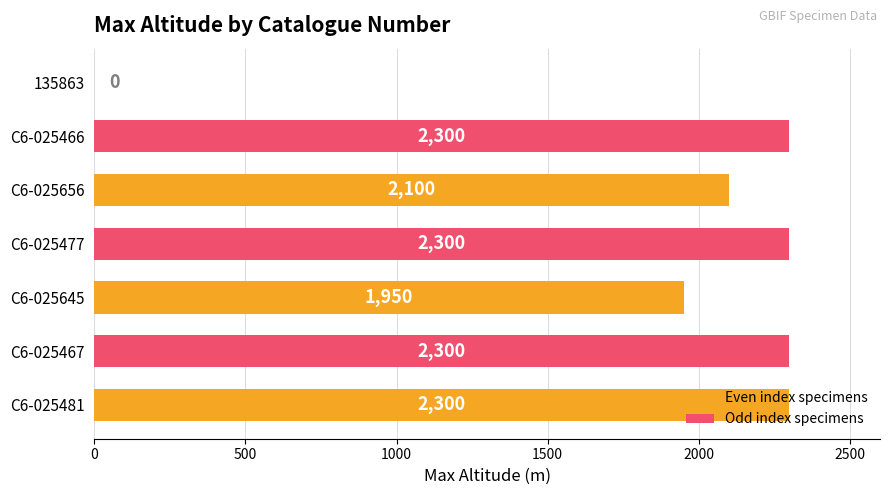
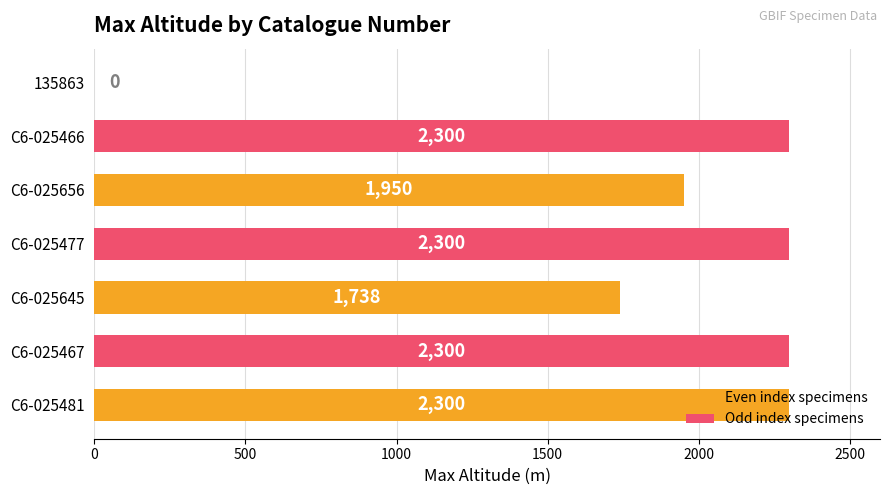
  {
    "135863": "0",
    "C6-025466": "2,300",
-   "C6-025656": "2,100",
+   "C6-025656": "1,950",
    "C6-025477": "2,300",
-   "C6-025645": "1,950",
+   "C6-025645": "1,738",
    "C6-025467": "2,300",
    "C6-025481": "2,300"
  }
